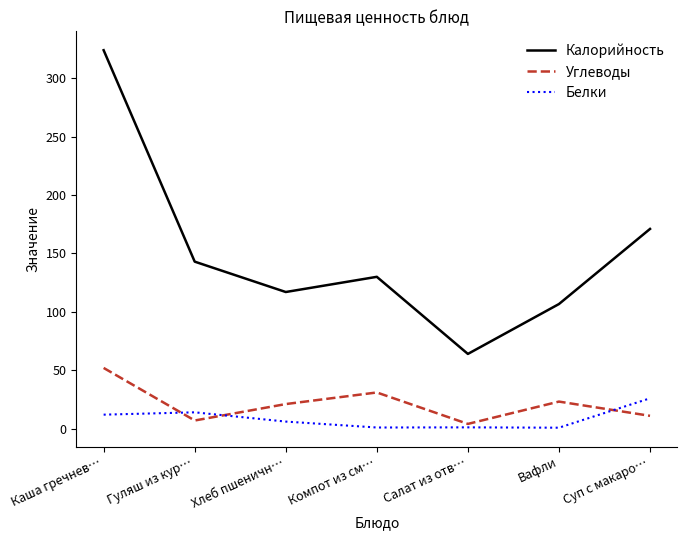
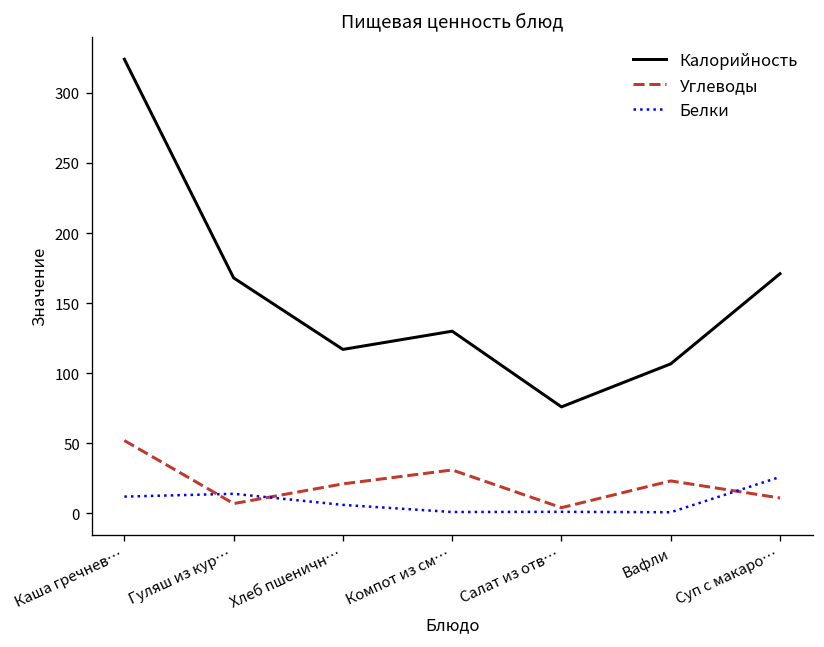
  {
    "Калорийность": {
      "Каша гречнев…": 324,
-     "Гуляш из кур…": 143,
+     "Гуляш из кур…": 168,
      "Хлеб пшеничн…": 117,
      "Компот из см…": 130,
-     "Салат из отв…": 64,
+     "Салат из отв…": 76,
      "Вафли": 107,
      "Суп с макаро…": 171
    },
    "Углеводы": {
      "Каша гречнев…": 52,
      "Гуляш из кур…": 7,
      "Хлеб пшеничн…": 21,
      "Компот из см…": 31,
      "Салат из отв…": 4,
      "Вафли": 23,
      "Суп с макаро…": 11
    },
    "Белки": {
      "Каша гречнев…": 12,
      "Гуляш из кур…": 14,
      "Хлеб пшеничн…": 6,
      "Компот из см…": 1,
      "Салат из отв…": 1,
      "Вафли": 1,
      "Суп с макаро…": 26
    }
  }
